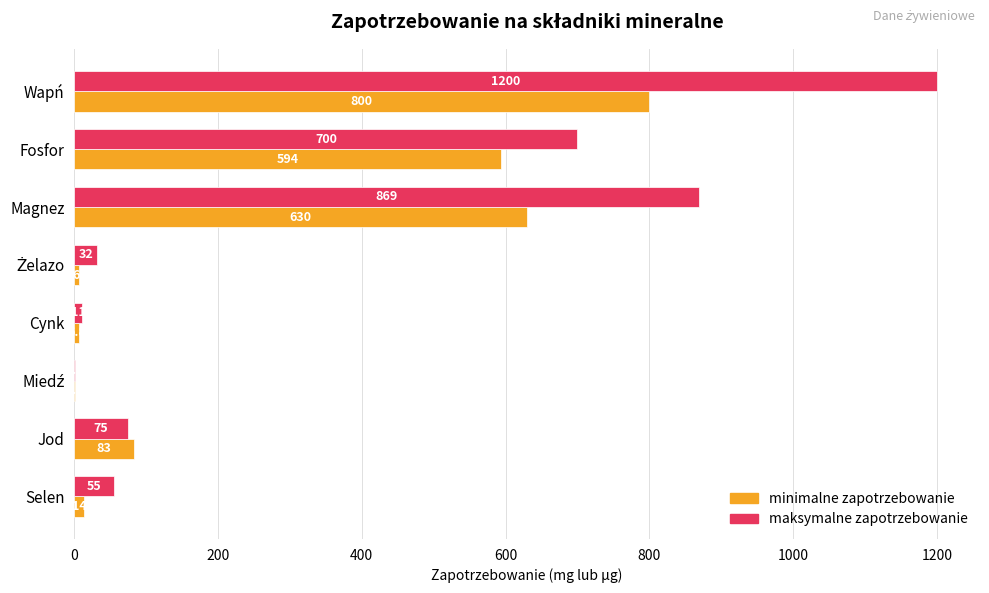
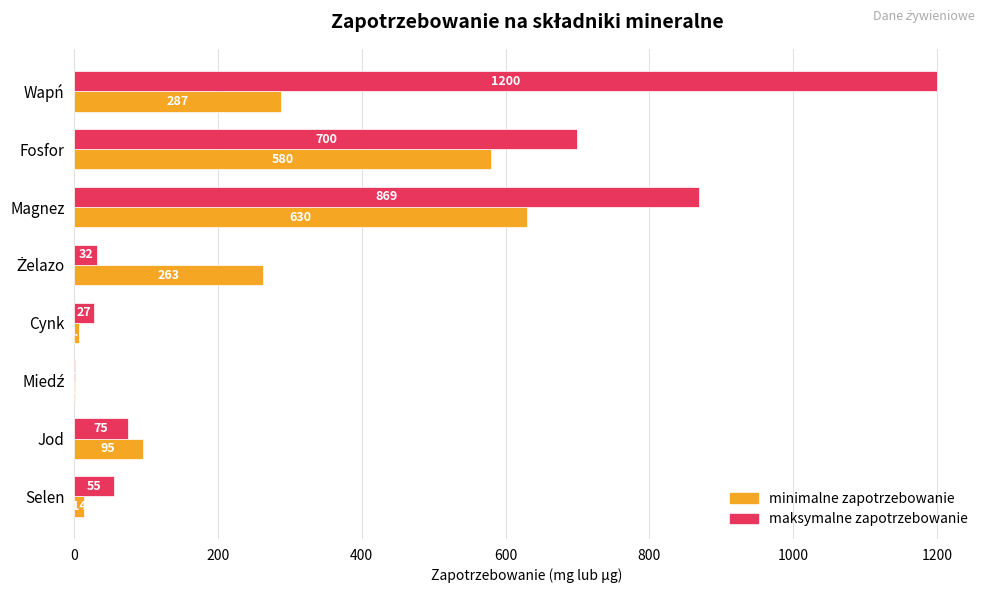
  {
    "minimalne zapotrzebowanie": {
-     "Wapń": 800,
-     "Fosfor": 594,
+     "Wapń": 287,
+     "Fosfor": 580,
      "Magnez": 630,
-     "Żelazo": 10,
-     "Jod": 83
+     "Żelazo": 260,
+     "Jod": 95
    },
    "maksymalne zapotrzebowanie": {
-     "Cynk": 10
+     "Cynk": 30
    }
  }
